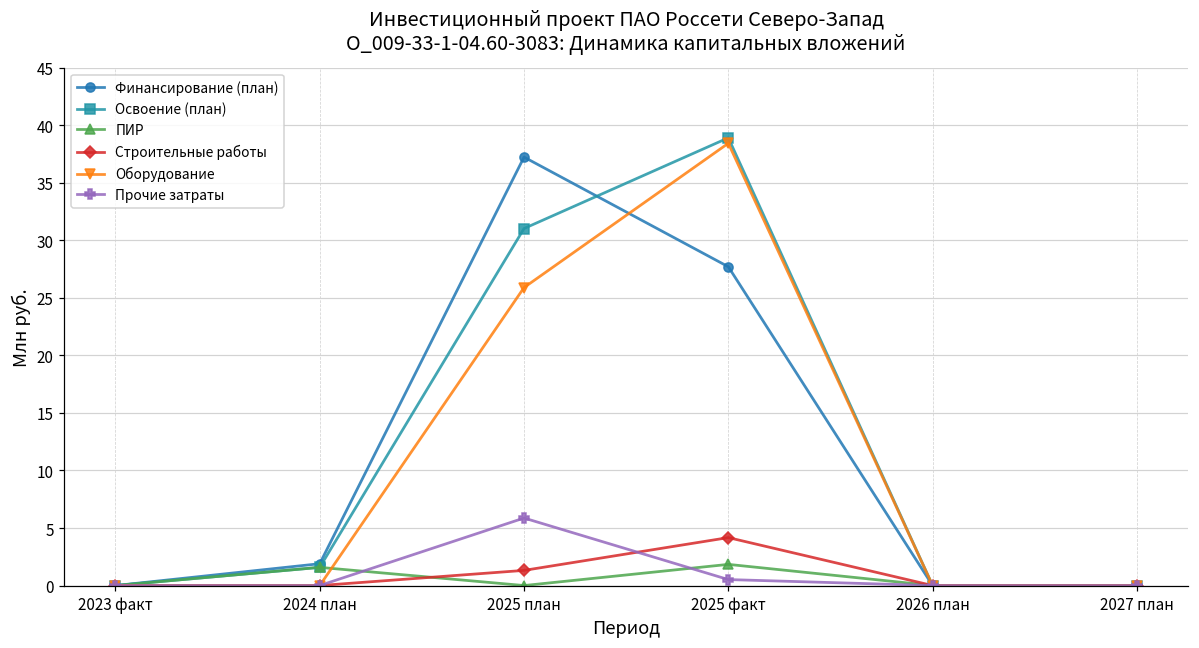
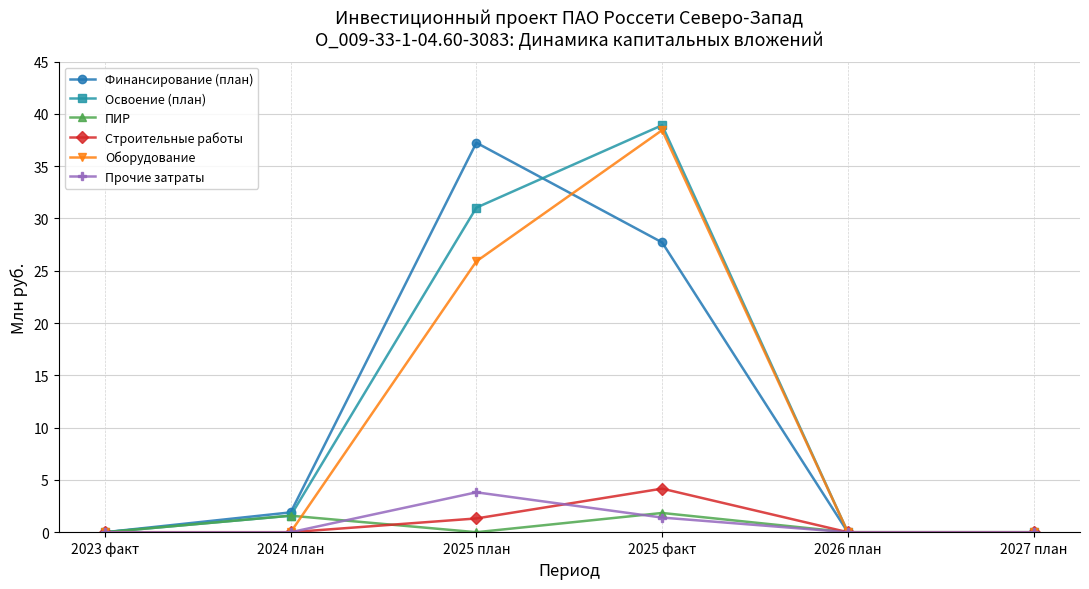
  {
    "ПИР": {
      "2025 план": 0.0,
      "2025 факт": 1.8
    },
    "Строительные работы": {
      "2025 план": 1.3,
      "2025 факт": 4.2
    },
    "Оборудование": {
      "2025 план": 25.9,
      "2025 факт": 38.4
    },
    "Прочие затраты": {
-     "2025 план": 5.9,
-     "2025 факт": 0.5
+     "2025 план": 3.8,
+     "2025 факт": 1.4
    }
  }
